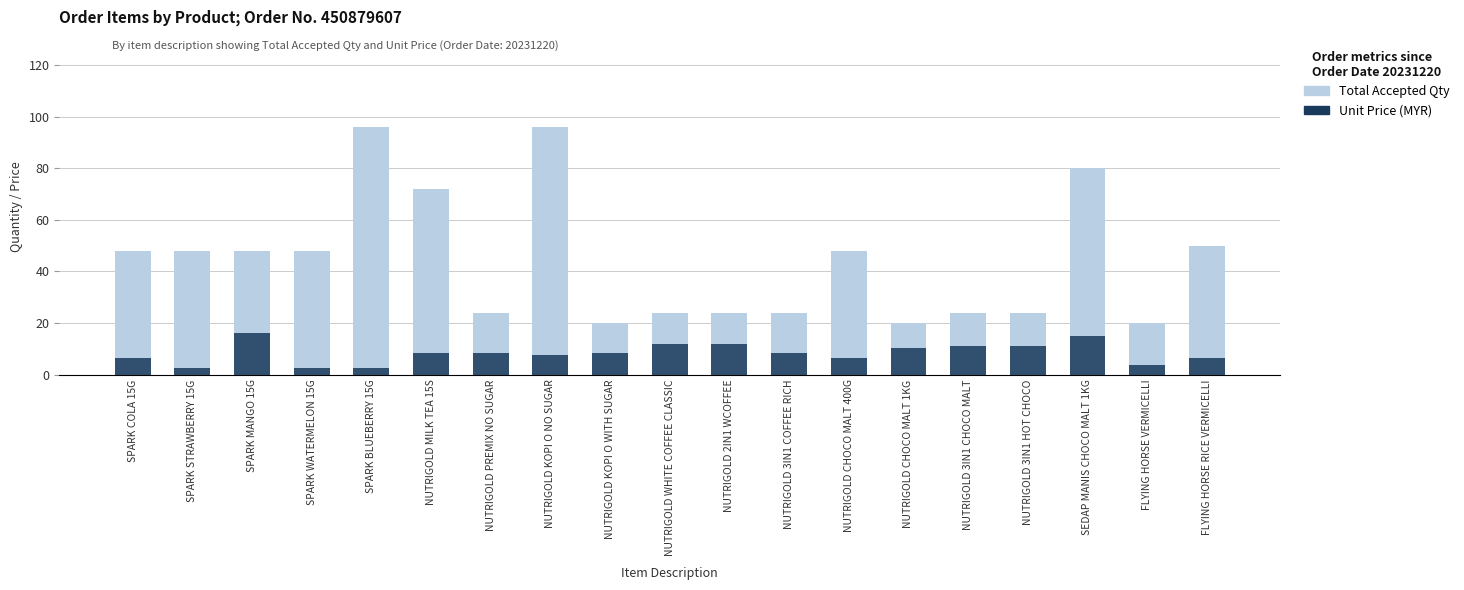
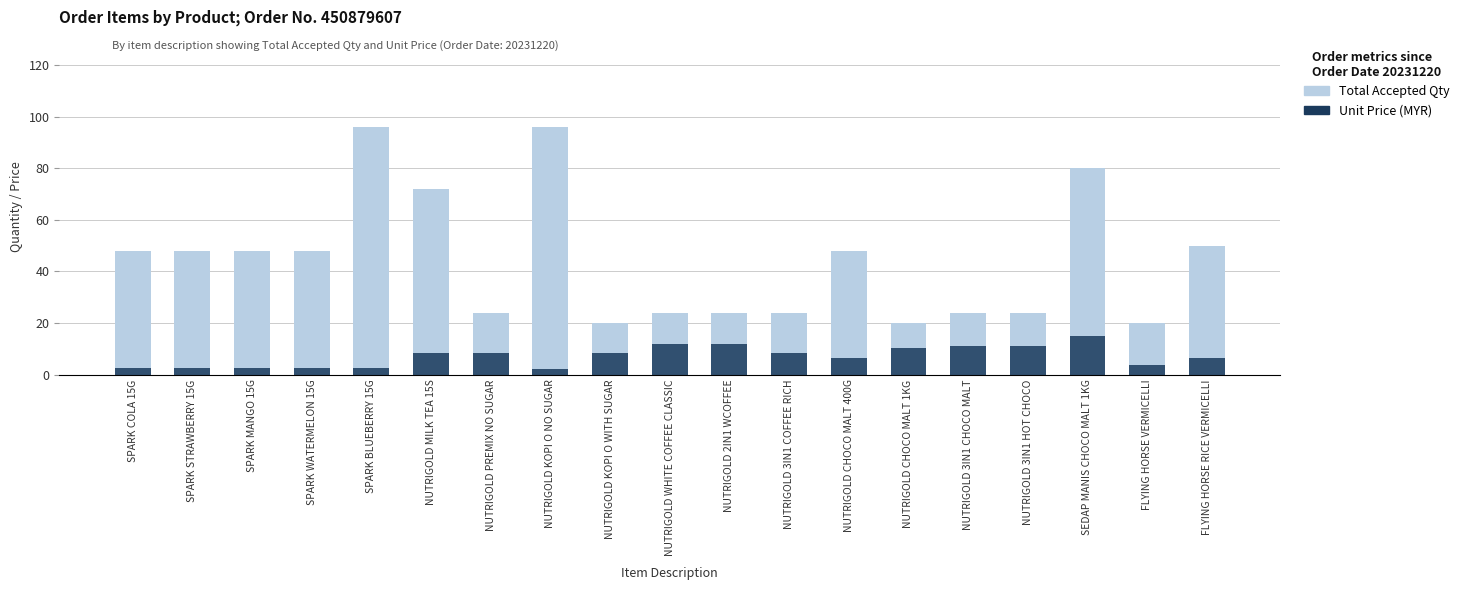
  {
    "Total Accepted Qty": {
      "SPARK COLA 15G": 48,
      "SPARK STRAWBERRY 15G": 48,
      "SPARK MANGO 15G": 48,
      "SPARK WATERMELON 15G": 48,
      "SPARK BLUEBERRY 15G": 96,
      "NUTRIGOLD MILK TEA 15S": 72,
      "NUTRIGOLD PREMIX NO SUGAR": 24,
      "NUTRIGOLD KOPI O NO SUGAR": 96,
      "NUTRIGOLD KOPI O WITH SUGAR": 20,
      "NUTRIGOLD WHITE COFFEE CLASSIC": 24,
      "NUTRIGOLD 2IN1 WCOFFEE": 24,
      "NUTRIGOLD 3IN1 COFFEE RICH": 24,
      "NUTRIGOLD CHOCO MALT 400G": 48,
      "NUTRIGOLD CHOCO MALT 1KG": 20,
      "NUTRIGOLD 3IN1 CHOCO MALT": 24,
      "NUTRIGOLD 3IN1 HOT CHOCO": 24,
      "SEDAP MANIS CHOCO MALT 1KG": 80,
      "FLYING HORSE VERMICELLI": 20,
      "FLYING HORSE RICE VERMICELLI": 50
    },
    "Unit Price (MYR)": {
-     "SPARK COLA 15G": 6,
-     "SPARK MANGO 15G": 16,
-     "NUTRIGOLD KOPI O NO SUGAR": 7
+     "SPARK COLA 15G": 3,
+     "SPARK MANGO 15G": 3,
+     "NUTRIGOLD KOPI O NO SUGAR": 2
    }
  }
